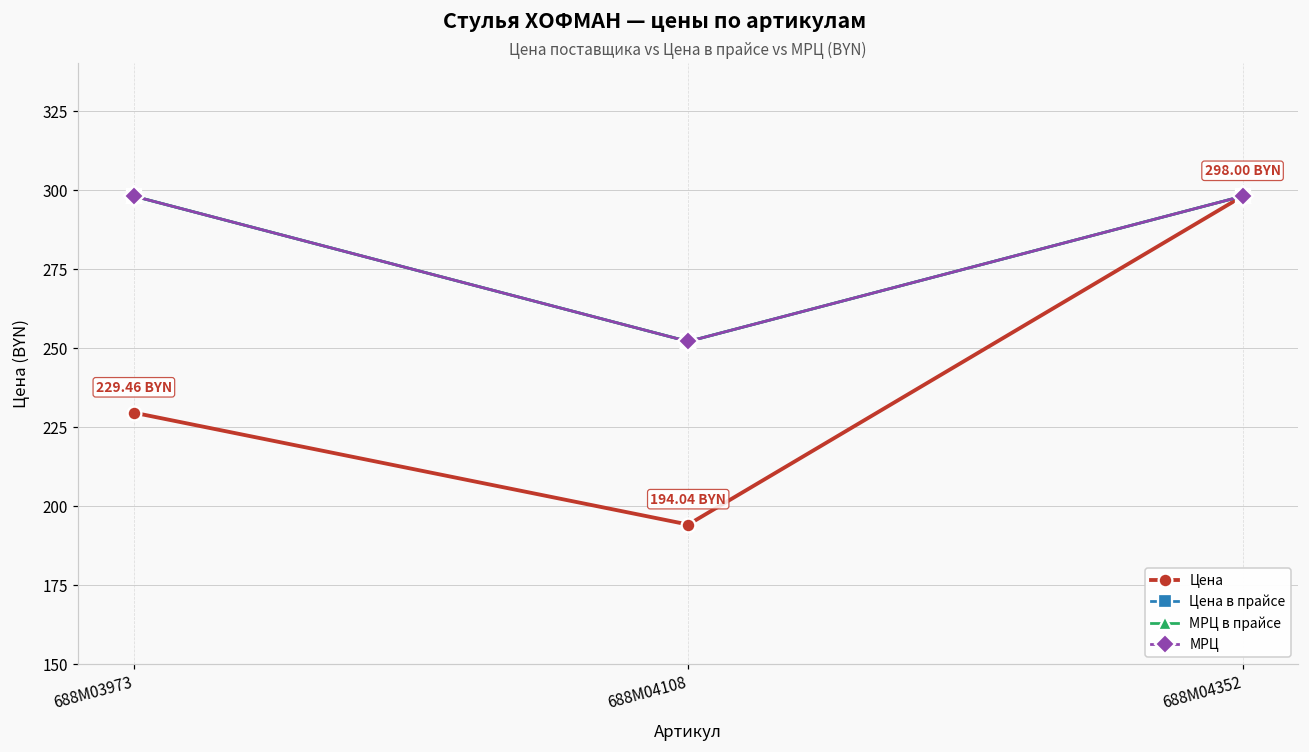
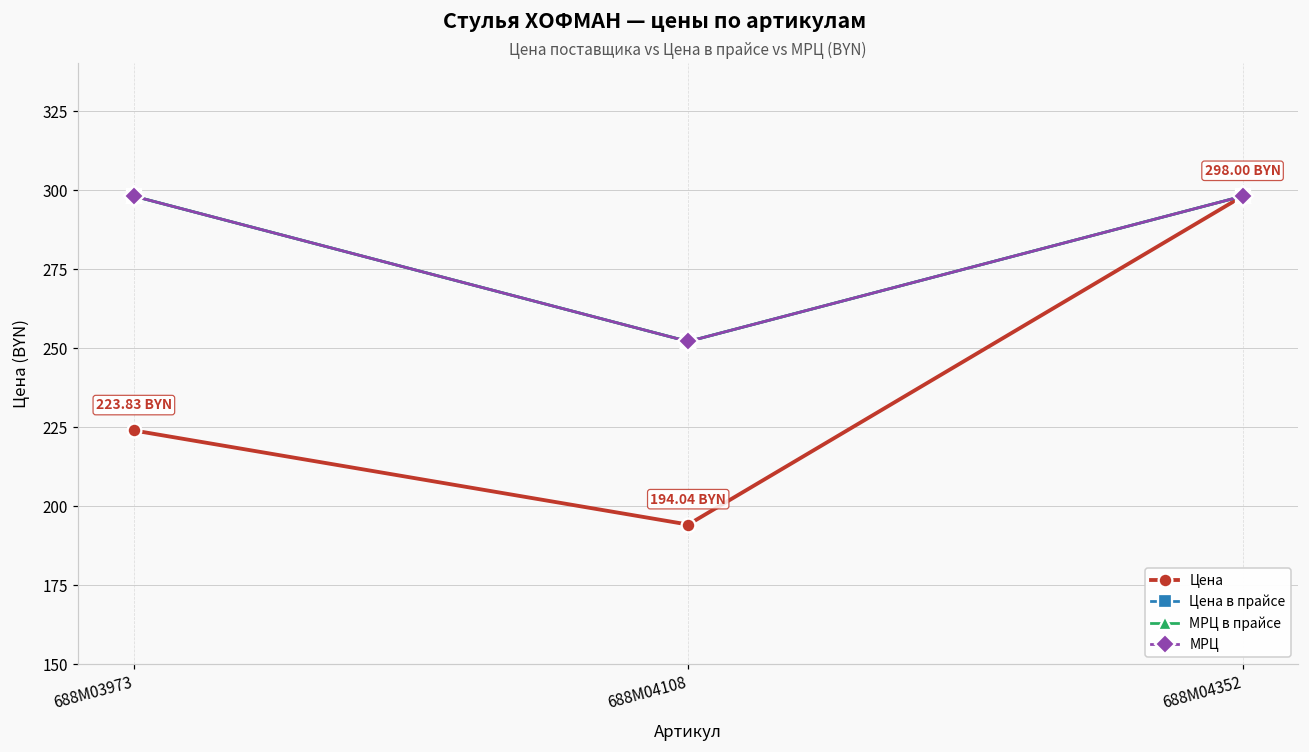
  {
    "Цена": {
-     "688M03973": 229.46
+     "688M03973": 223.83
    },
    "МРЦ": {
      "688M03973": 298,
      "688M04108": 252
    }
  }
